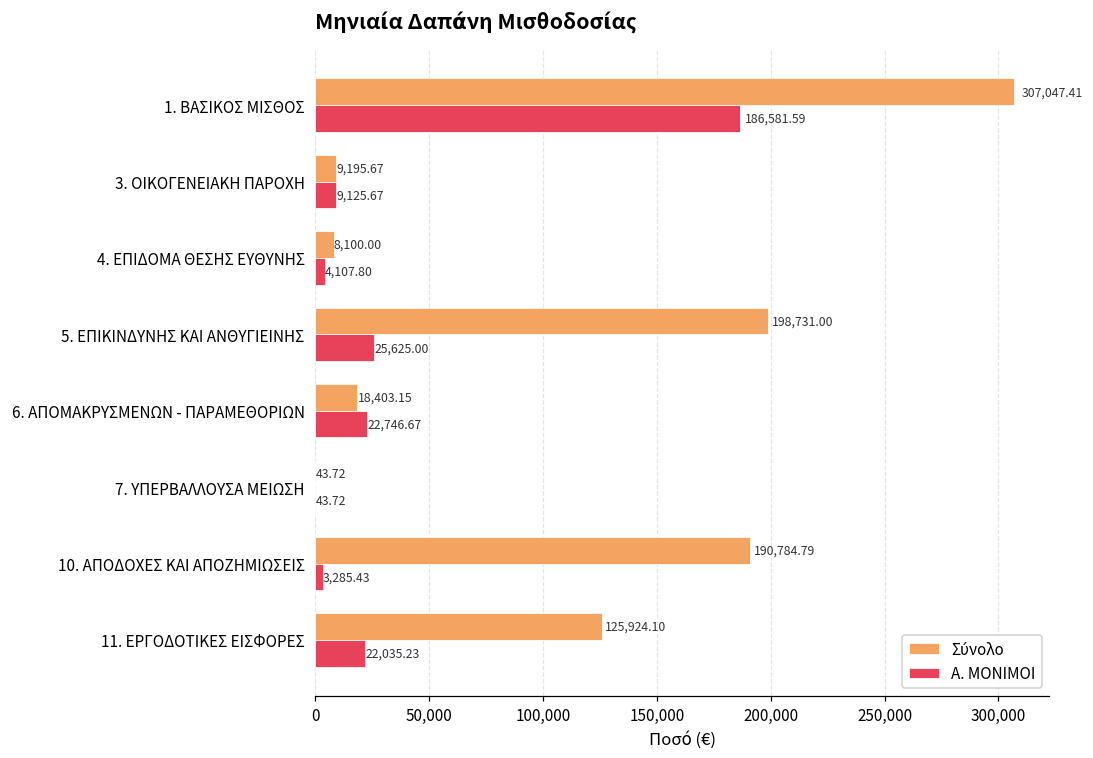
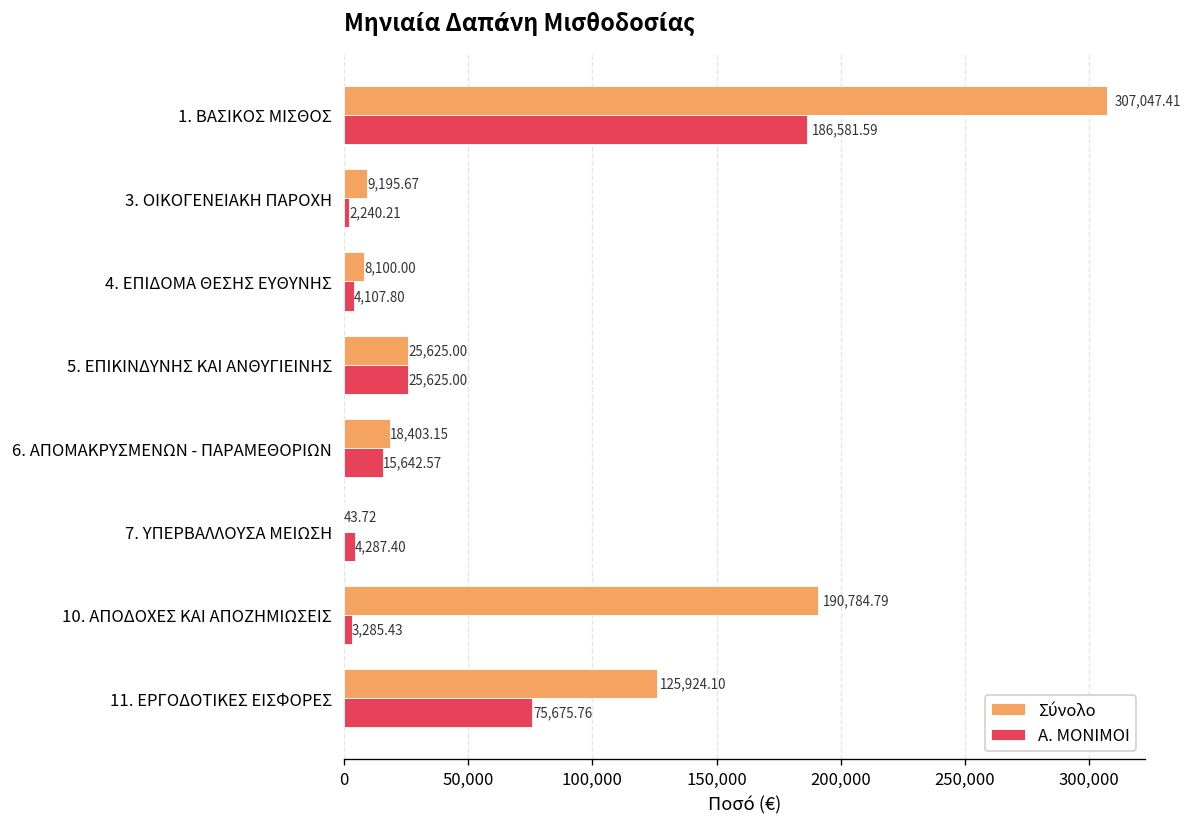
  {
    "Σύνολο": {
      "1. ΒΑΣΙΚΟΣ ΜΙΣΘΟΣ": "307,047.41",
      "3. ΟΙΚΟΓΕΝΕΙΑΚΗ ΠΑΡΟΧΗ": "9,195.67",
      "4. ΕΠΙΔΟΜΑ ΘΕΣΗΣ ΕΥΘΥΝΗΣ": "8,100.00",
-     "5. ΕΠΙΚΙΝΔΥΝΗΣ ΚΑΙ ΑΝΘΥΓΙΕΙΝΗΣ": "198,731.00",
+     "5. ΕΠΙΚΙΝΔΥΝΗΣ ΚΑΙ ΑΝΘΥΓΙΕΙΝΗΣ": "25,625.00",
      "6. ΑΠΟΜΑΚΡΥΣΜΕΝΩΝ - ΠΑΡΑΜΕΘΟΡΙΩΝ": "18,403.15",
      "7. ΥΠΕΡΒΑΛΛΟΥΣΑ ΜΕΙΩΣΗ": "43.72",
      "10. ΑΠΟΔΟΧΕΣ ΚΑΙ ΑΠΟΖΗΜΙΩΣΕΙΣ": "190,784.79",
      "11. ΕΡΓΟΔΟΤΙΚΕΣ ΕΙΣΦΟΡΕΣ": "125,924.10"
    },
    "Α. ΜΟΝΙΜΟΙ": {
      "1. ΒΑΣΙΚΟΣ ΜΙΣΘΟΣ": "186,581.59",
-     "3. ΟΙΚΟΓΕΝΕΙΑΚΗ ΠΑΡΟΧΗ": "9,125.67",
+     "3. ΟΙΚΟΓΕΝΕΙΑΚΗ ΠΑΡΟΧΗ": "2,240.21",
      "4. ΕΠΙΔΟΜΑ ΘΕΣΗΣ ΕΥΘΥΝΗΣ": "4,107.80",
      "5. ΕΠΙΚΙΝΔΥΝΗΣ ΚΑΙ ΑΝΘΥΓΙΕΙΝΗΣ": "25,625.00",
-     "6. ΑΠΟΜΑΚΡΥΣΜΕΝΩΝ - ΠΑΡΑΜΕΘΟΡΙΩΝ": "22,746.67",
-     "7. ΥΠΕΡΒΑΛΛΟΥΣΑ ΜΕΙΩΣΗ": "43.72",
+     "6. ΑΠΟΜΑΚΡΥΣΜΕΝΩΝ - ΠΑΡΑΜΕΘΟΡΙΩΝ": "15,642.57",
+     "7. ΥΠΕΡΒΑΛΛΟΥΣΑ ΜΕΙΩΣΗ": "4,287.40",
      "10. ΑΠΟΔΟΧΕΣ ΚΑΙ ΑΠΟΖΗΜΙΩΣΕΙΣ": "3,285.43",
-     "11. ΕΡΓΟΔΟΤΙΚΕΣ ΕΙΣΦΟΡΕΣ": "22,035.23"
+     "11. ΕΡΓΟΔΟΤΙΚΕΣ ΕΙΣΦΟΡΕΣ": "75,675.76"
    }
  }
